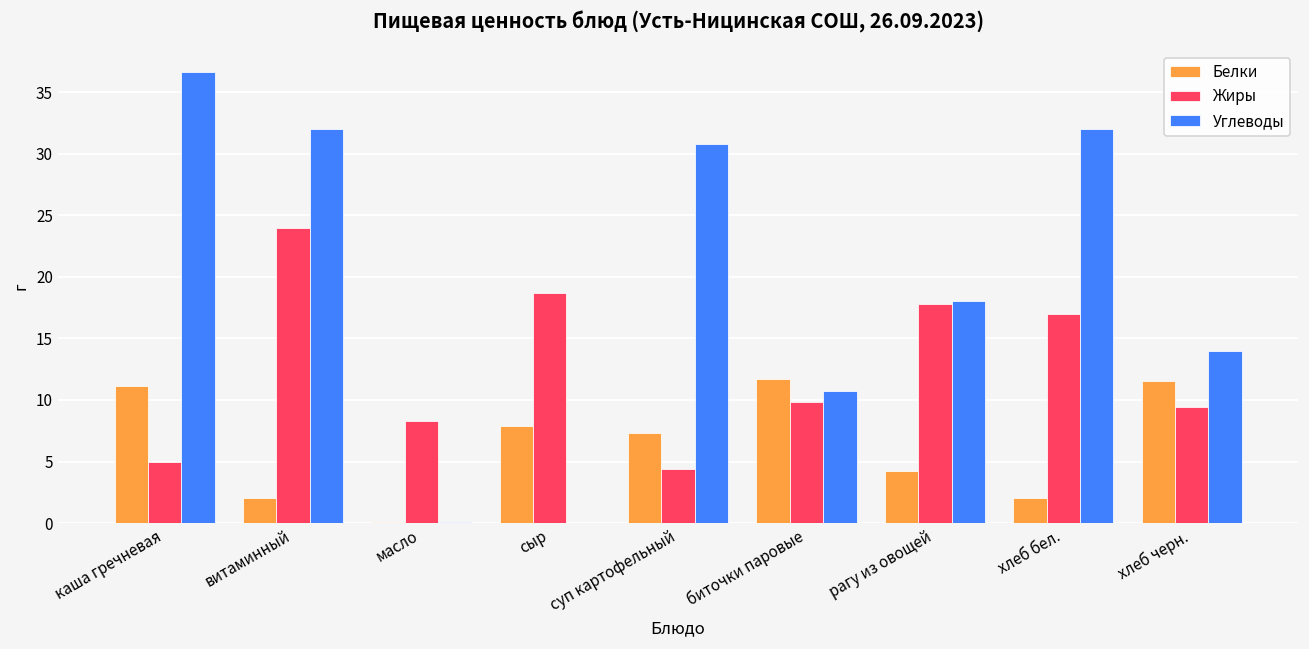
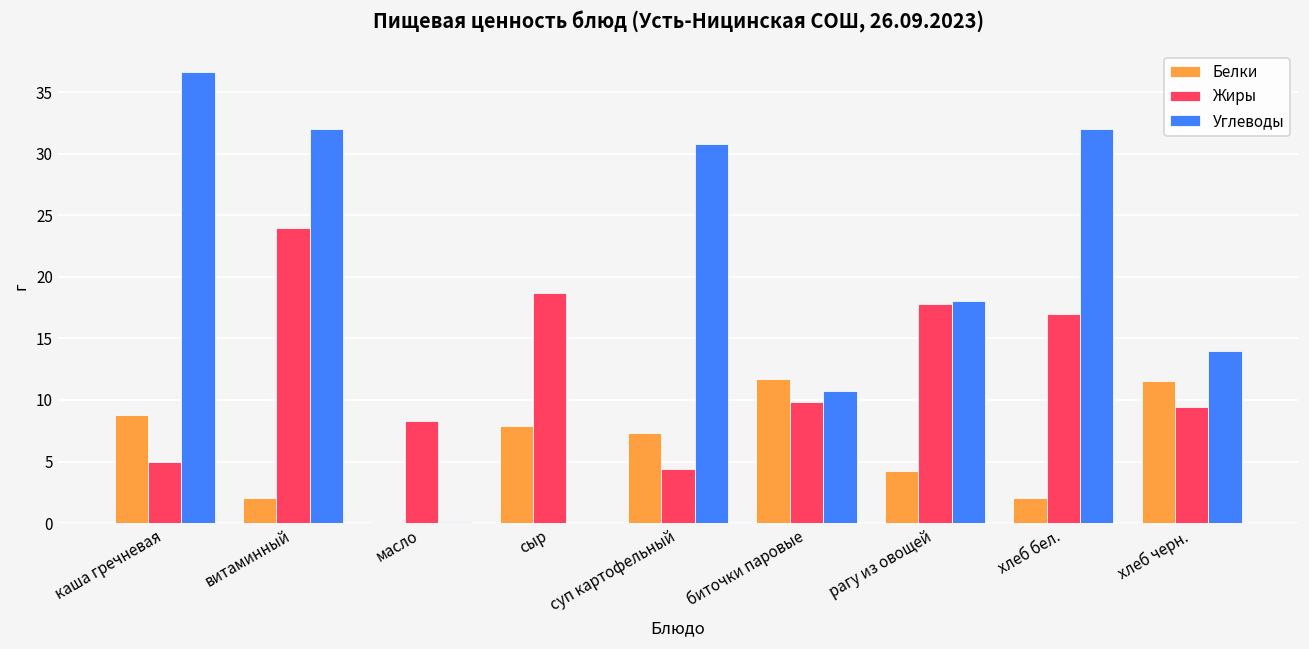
  {
    "Белки": {
-     "каша гречневая": 11.1,
+     "каша гречневая": 8.8,
      "витаминный": 2.0,
      "сыр": 7.9,
      "суп картофельный": 7.3,
      "биточки паровые": 11.7,
      "рагу из овощей": 4.2,
      "хлеб бел.": 2.0,
      "хлеб черн.": 11.5
    },
    "Жиры": {
      "каша гречневая": 5.0,
      "витаминный": 24.0,
      "масло": 8.3,
      "сыр": 18.7,
      "суп картофельный": 4.4,
      "биточки паровые": 9.8,
      "рагу из овощей": 17.8,
      "хлеб бел.": 17.0,
      "хлеб черн.": 9.4
    },
    "Углеводы": {
      "каша гречневая": 36.6,
      "витаминный": 32.0,
      "сыр": 0.0,
      "суп картофельный": 30.8,
      "биточки паровые": 10.7,
      "рагу из овощей": 18.0,
      "хлеб бел.": 32.0,
      "хлеб черн.": 14.0
    }
  }
